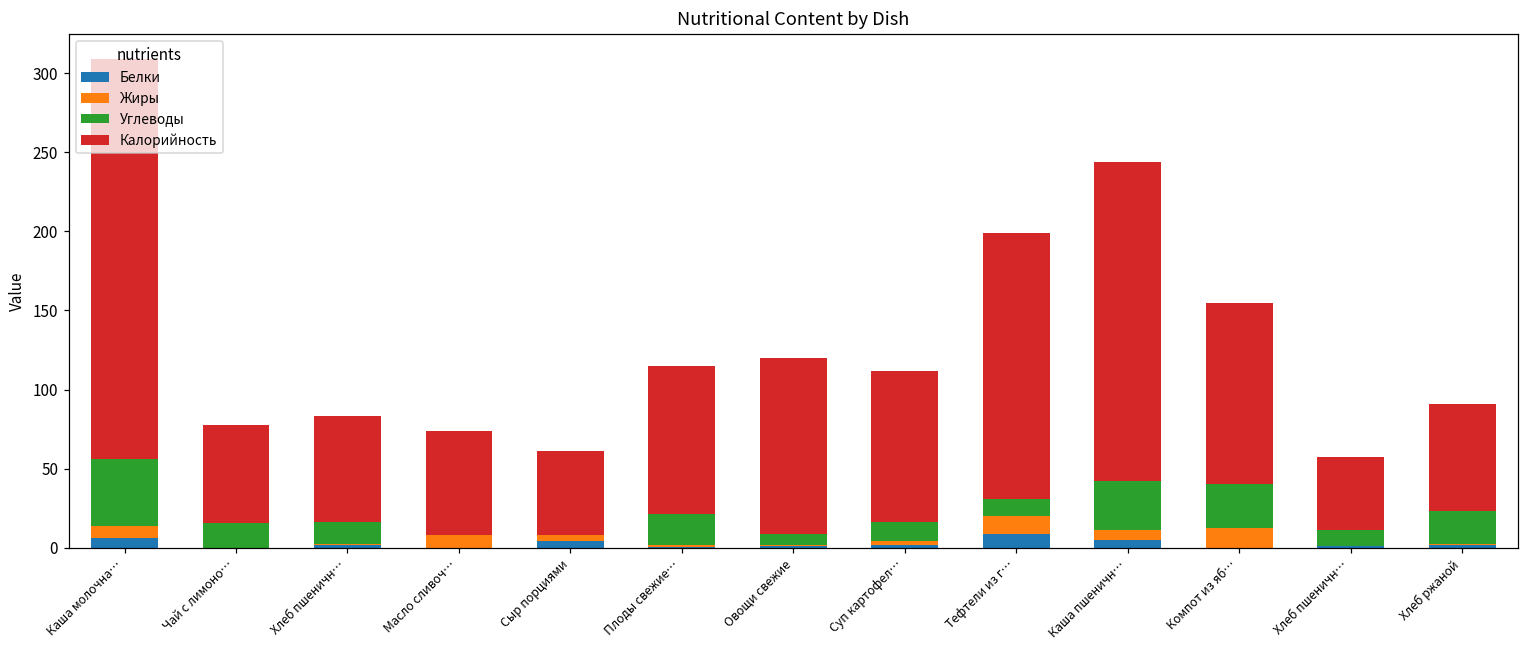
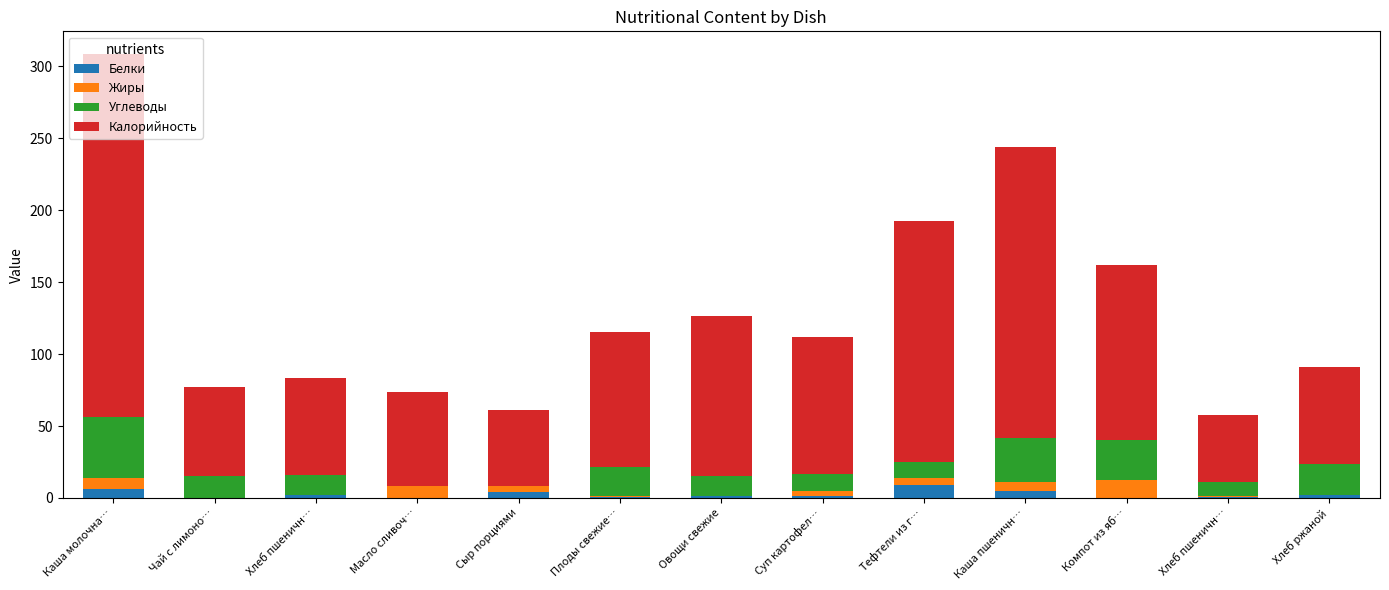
  {
    "Белки": {
      "Каша молочна…": 6,
      "Масло сливоч…": 0,
      "Сыр порциями": 4,
      "Тефтели из г…": 9,
      "Каша пшеничн…": 5,
      "Хлеб ржаной": 2
    },
    "Жиры": {
      "Каша молочна…": 8,
      "Масло сливоч…": 8,
      "Сыр порциями": 4,
      "Суп картофел…": 3,
-     "Тефтели из г…": 11,
+     "Тефтели из г…": 5,
      "Каша пшеничн…": 6,
      "Компот из яб…": 12
    },
    "Углеводы": {
      "Каша молочна…": 42,
      "Чай с лимоно…": 15,
      "Масло сливоч…": 0,
      "Сыр порциями": 0,
      "Плоды свежие…": 20,
-     "Овощи свежие": 7,
+     "Овощи свежие": 14,
      "Суп картофел…": 12,
      "Тефтели из г…": 11,
      "Каша пшеничн…": 31,
      "Компот из яб…": 28,
      "Хлеб ржаной": 21
    },
    "Калорийность": {
      "Чай с лимоно…": 62,
      "Масло сливоч…": 66,
      "Сыр порциями": 53,
      "Плоды свежие…": 94,
      "Овощи свежие": 111,
      "Суп картофел…": 95,
      "Тефтели из г…": 168,
      "Каша пшеничн…": 202,
-     "Компот из яб…": 115,
+     "Компот из яб…": 122,
      "Хлеб ржаной": 67
    }
  }
